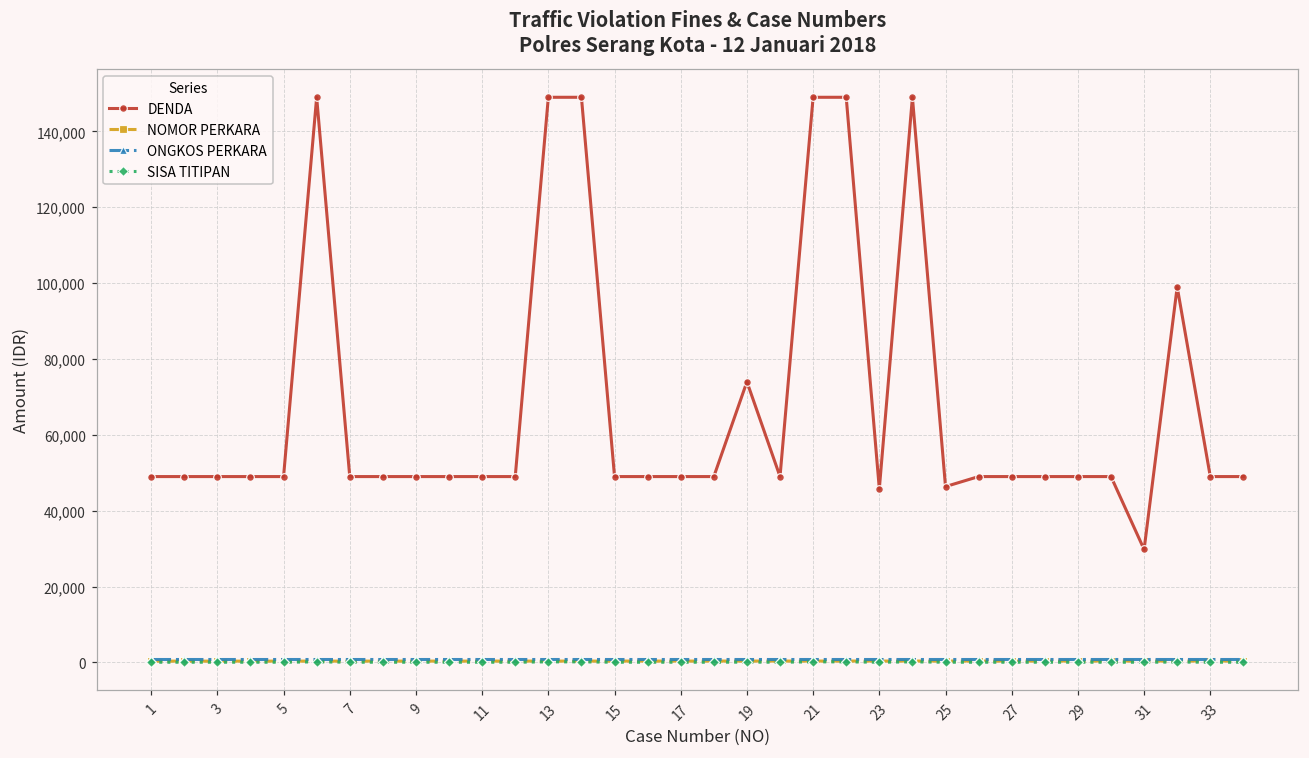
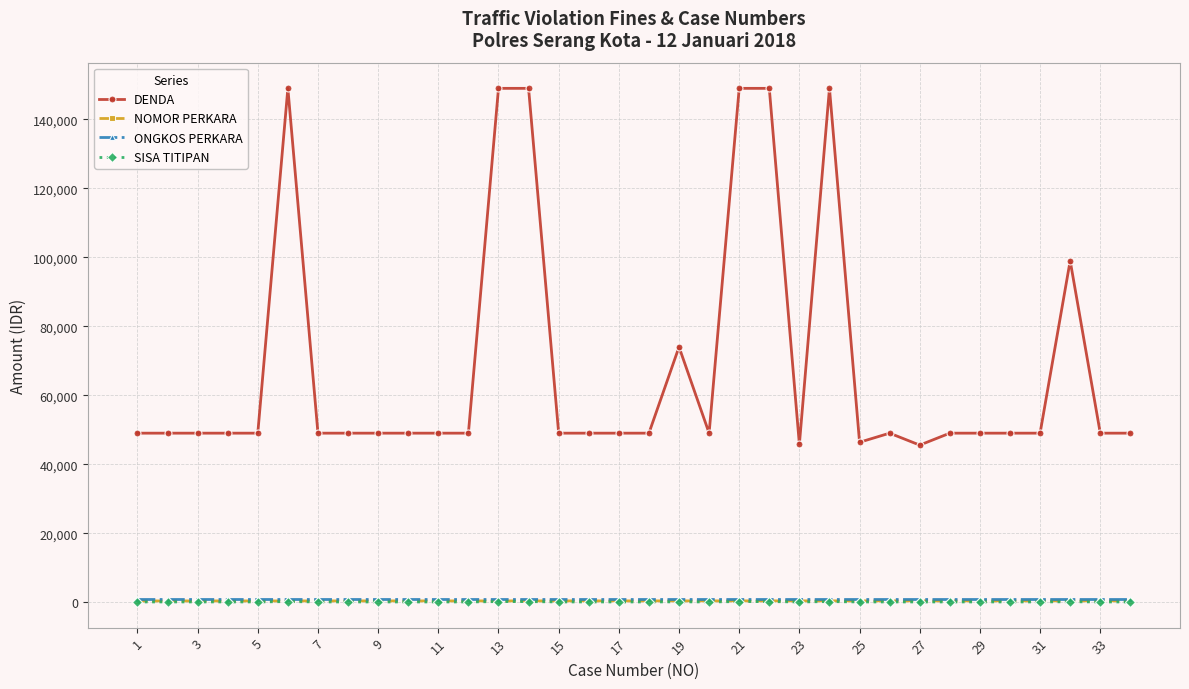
  {
    "DENDA": {
      "1": "49,000",
      "3": "49,000",
      "5": "49,000",
      "7": "49,000",
      "9": "49,000",
      "11": "49,000",
      "13": "149,000",
      "15": "49,000",
      "17": "49,000",
      "19": "74,000",
      "21": "149,000",
      "23": "46,000",
      "25": "46,000",
-     "27": "49,000",
+     "27": "46,000",
      "29": "49,000",
-     "31": "30,000",
+     "31": "49,000",
      "33": "49,000"
    }
  }
